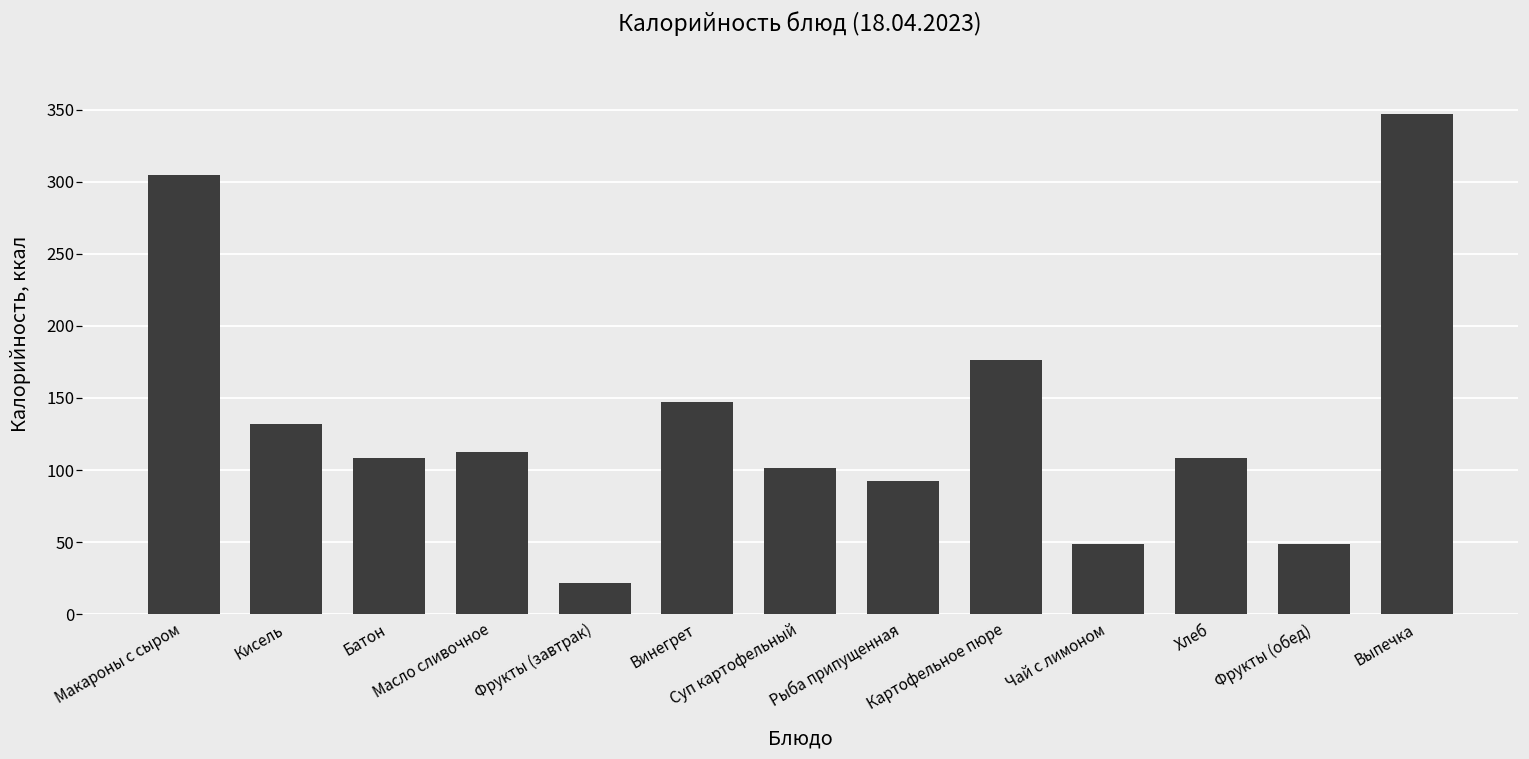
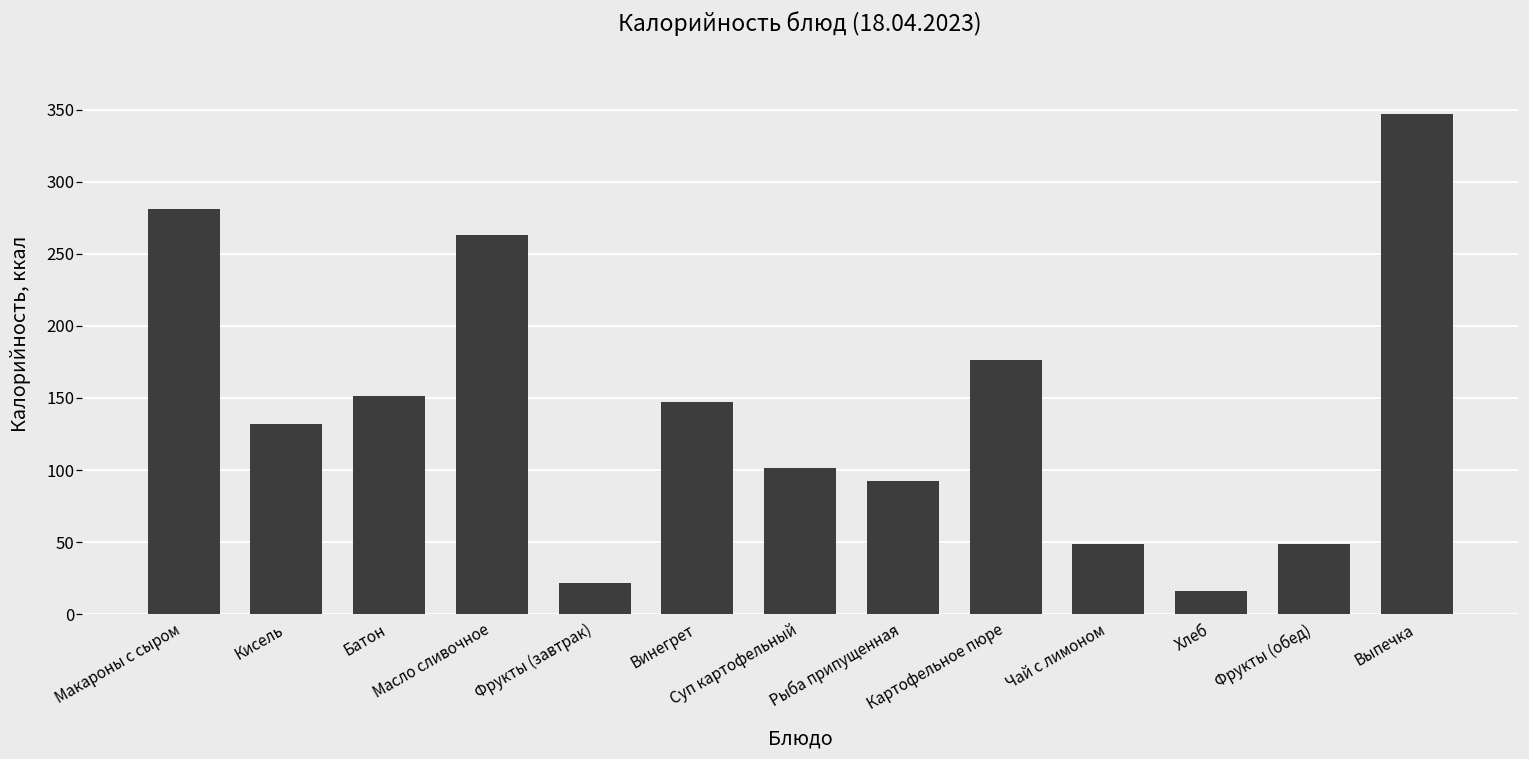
  {
-   "Макароны с сыром": 305,
+   "Макароны с сыром": 281,
    "Кисель": 132,
-   "Батон": 109,
-   "Масло сливочное": 113,
+   "Батон": 151,
+   "Масло сливочное": 263,
    "Фрукты (завтрак)": 22,
    "Винегрет": 147,
    "Суп картофельный": 101,
    "Рыба припущенная": 93,
    "Картофельное пюре": 177,
    "Чай с лимоном": 49,
-   "Хлеб": 109,
+   "Хлеб": 16,
    "Фрукты (обед)": 49,
    "Выпечка": 347
  }
